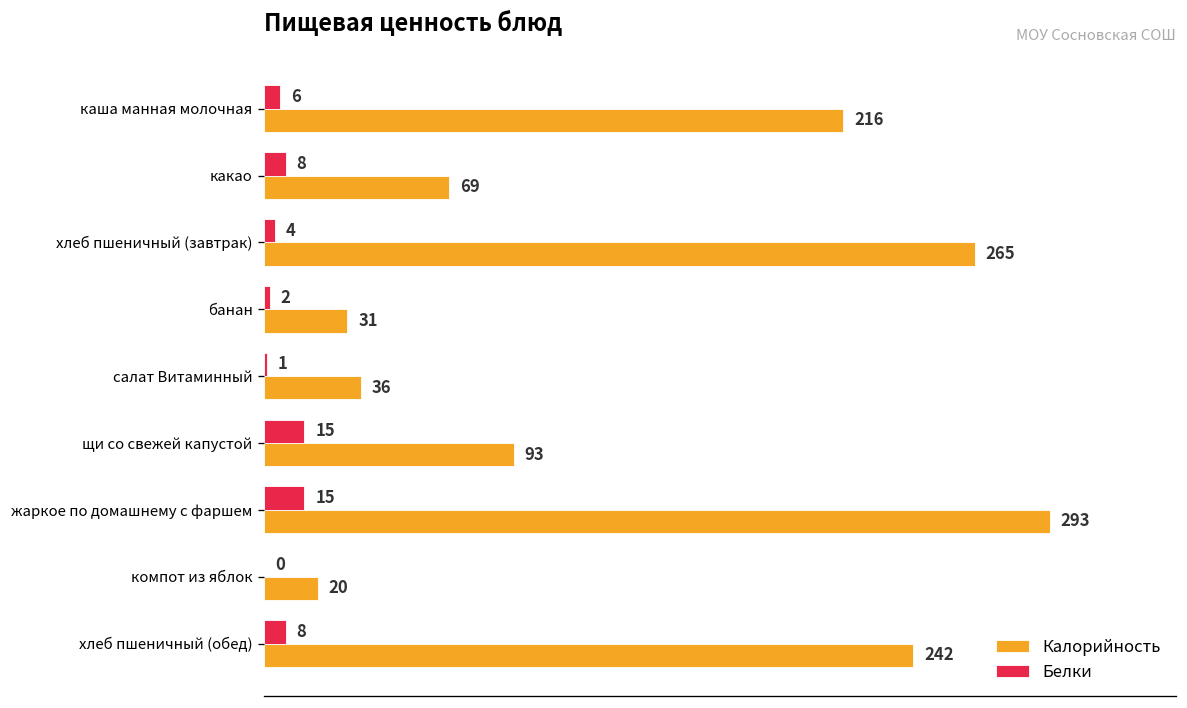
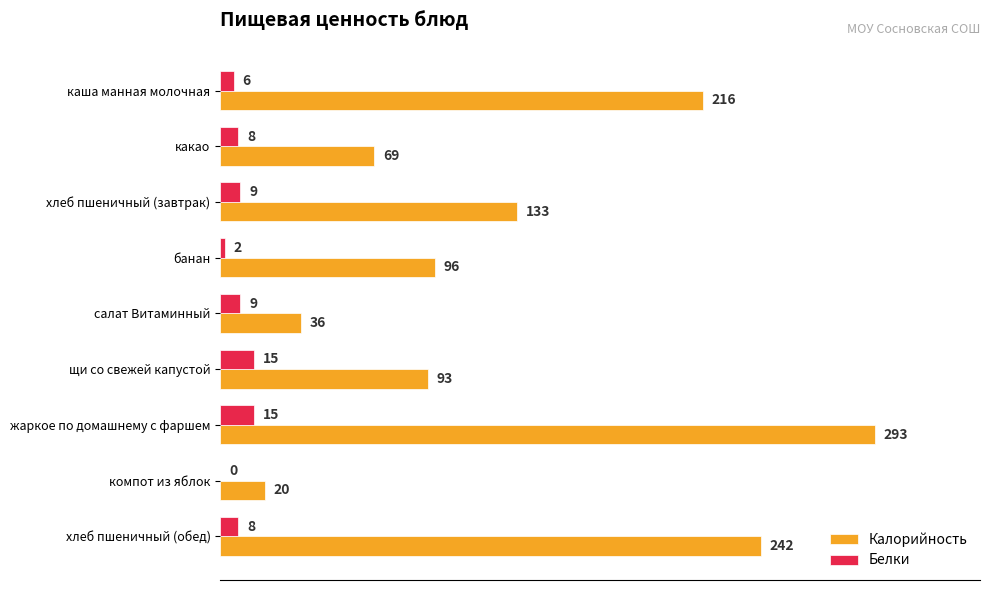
  {
    "Калорийность": {
      "каша манная молочная": 216,
      "какао": 69,
-     "хлеб пшеничный (завтрак)": 265,
-     "банан": 31,
+     "хлеб пшеничный (завтрак)": 133,
+     "банан": 96,
      "салат Витаминный": 36,
      "щи со свежей капустой": 93,
      "жаркое по домашнему с фаршем": 293,
      "компот из яблок": 20,
      "хлеб пшеничный (обед)": 242
    },
    "Белки": {
      "каша манная молочная": 6,
      "какао": 8,
-     "хлеб пшеничный (завтрак)": 4,
+     "хлеб пшеничный (завтрак)": 9,
      "банан": 2,
-     "салат Витаминный": 1,
+     "салат Витаминный": 9,
      "щи со свежей капустой": 15,
      "жаркое по домашнему с фаршем": 15,
      "компот из яблок": 0,
      "хлеб пшеничный (обед)": 8
    }
  }
